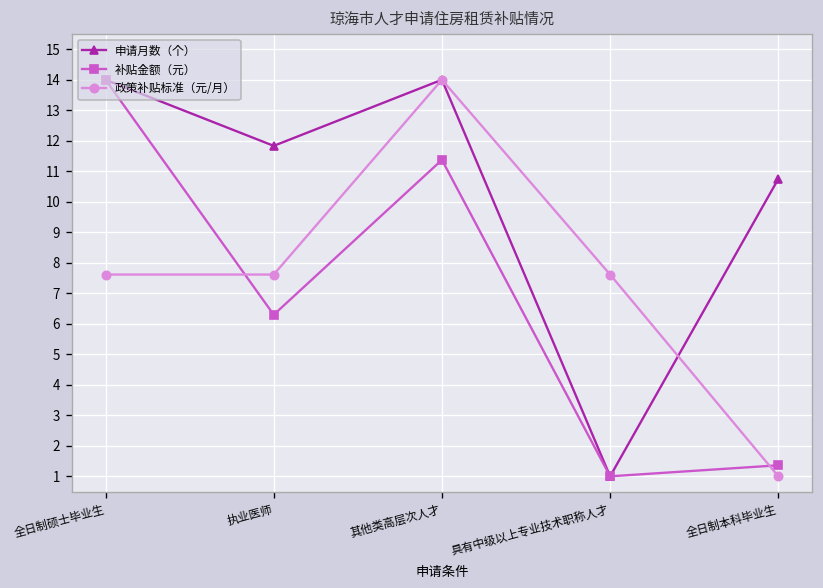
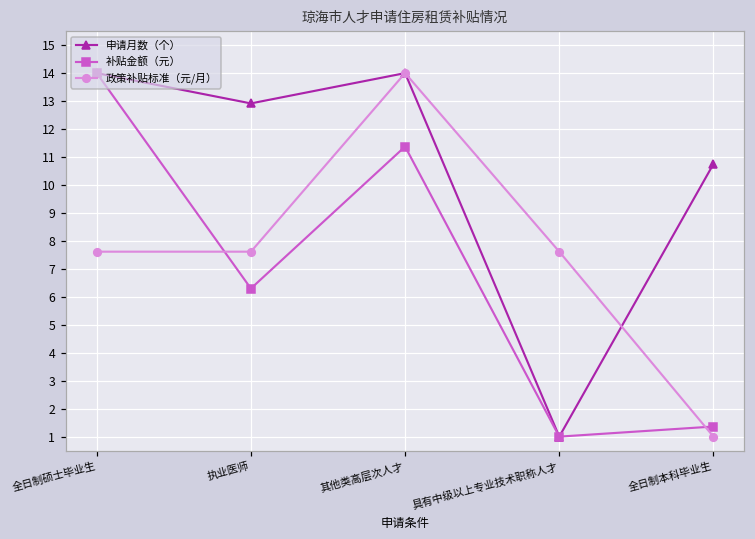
  {
    "申请月数（个）": {
-     "执业医师": 11.8,
+     "执业医师": 12.9,
      "全日制本科毕业生": 10.8
    }
  }
